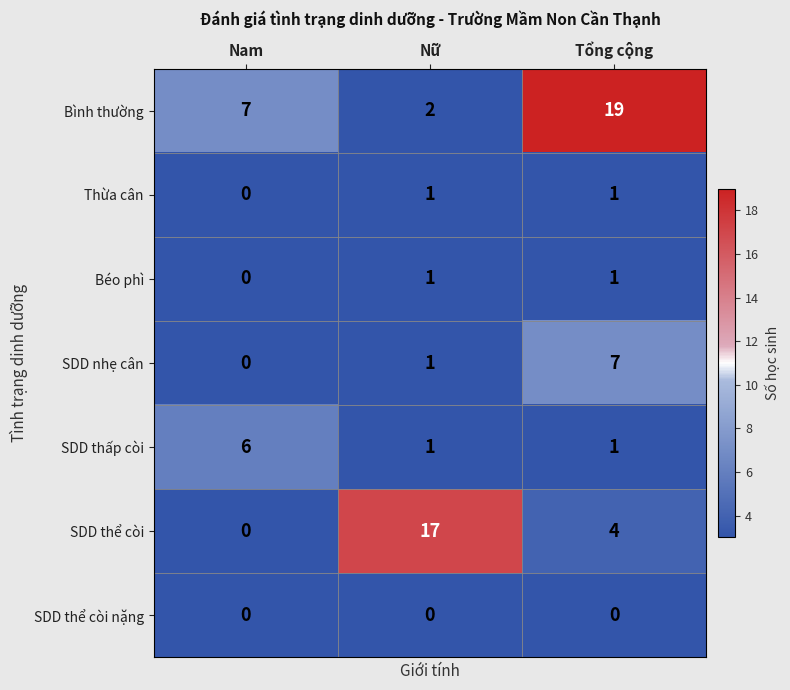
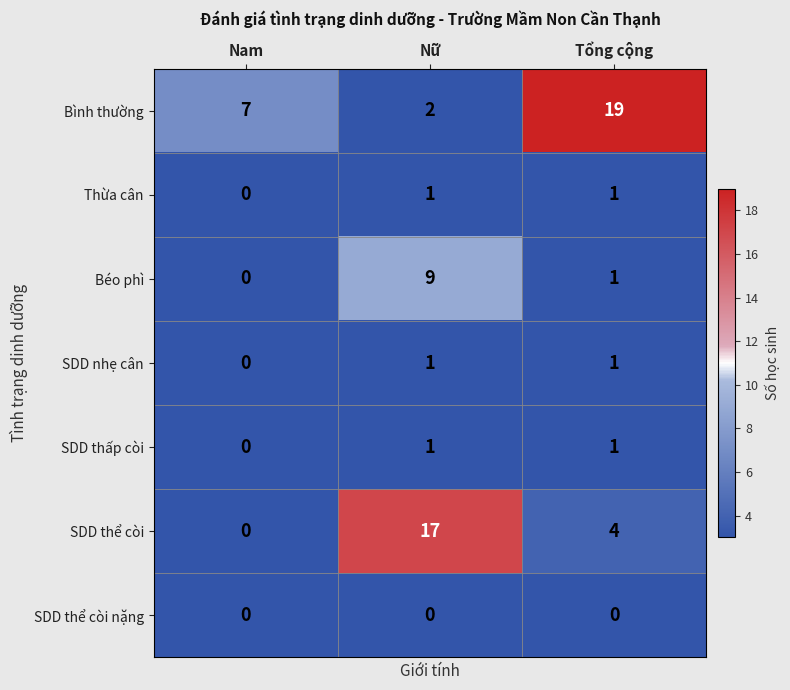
  {
    "Bình thường": {
      "Nam": 7,
      "Nữ": 2,
      "Tổng cộng": 19
    },
    "Thừa cân": {
      "Nam": 0,
      "Nữ": 1,
      "Tổng cộng": 1
    },
    "Béo phì": {
      "Nam": 0,
-     "Nữ": 1,
+     "Nữ": 9,
      "Tổng cộng": 1
    },
    "SDD nhẹ cân": {
      "Nam": 0,
      "Nữ": 1,
-     "Tổng cộng": 7
+     "Tổng cộng": 1
    },
    "SDD thấp còi": {
-     "Nam": 6,
+     "Nam": 0,
      "Nữ": 1,
      "Tổng cộng": 1
    },
    "SDD thể còi": {
      "Nam": 0,
      "Nữ": 17,
      "Tổng cộng": 4
    },
    "SDD thể còi nặng": {
      "Nam": 0,
      "Nữ": 0,
      "Tổng cộng": 0
    }
  }
